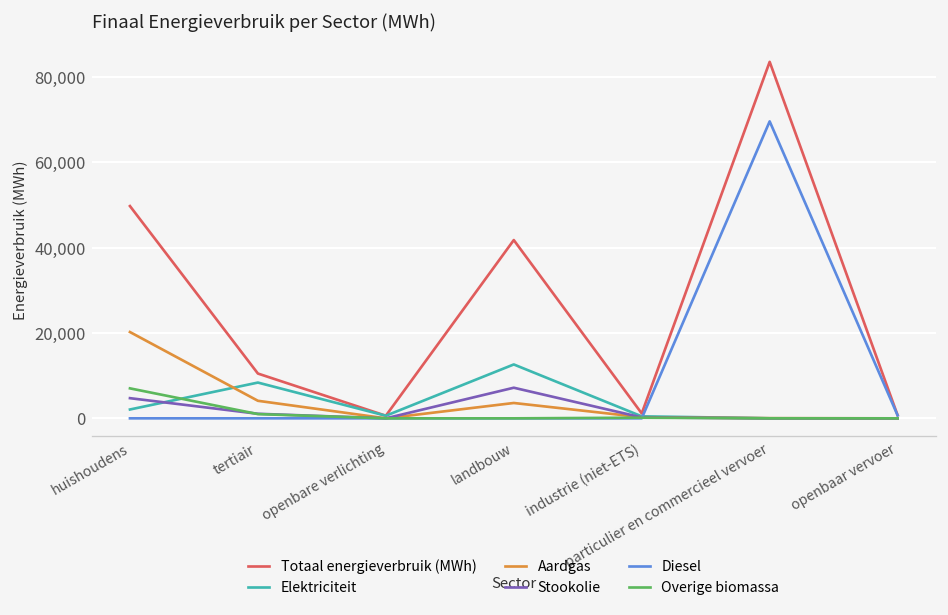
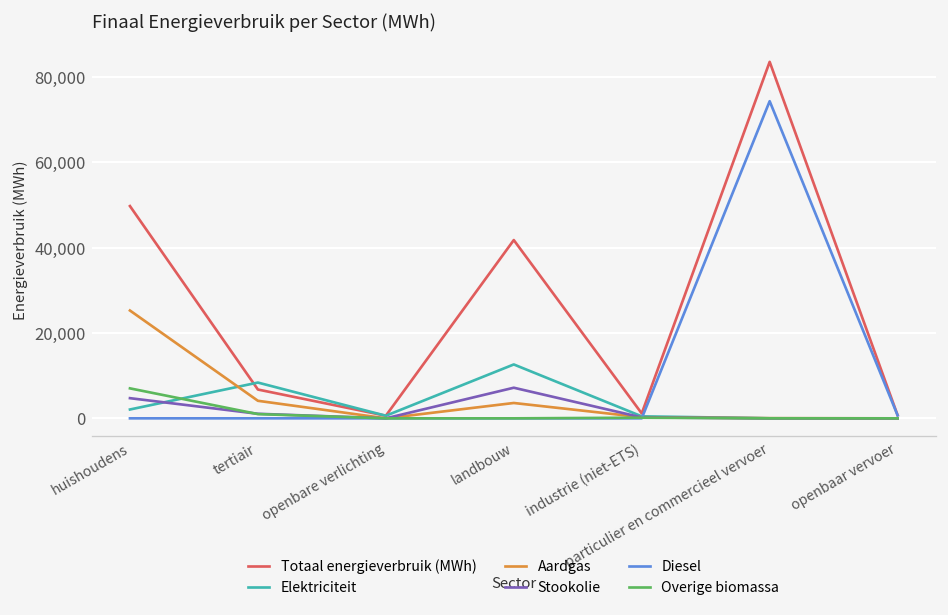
  {
    "Totaal energieverbruik (MWh)": {
      "huishoudens": "50,000",
-     "tertiair": "10,000",
+     "tertiair": "7,000",
      "landbouw": "42,000",
      "particulier en commercieel vervoer": "84,000"
    },
    "Elektriciteit": {
      "huishoudens": "2,000",
      "tertiair": "8,000",
      "landbouw": "13,000"
    },
    "Aardgas": {
-     "huishoudens": "20,000",
+     "huishoudens": "25,000",
      "tertiair": "4,000",
      "landbouw": "4,000"
    },
    "Stookolie": {
      "huishoudens": "5,000",
      "landbouw": "7,000"
    },
    "Diesel": {
      "huishoudens": "0",
      "tertiair": "0",
-     "particulier en commercieel vervoer": "70,000"
+     "particulier en commercieel vervoer": "74,000"
    },
    "Overige biomassa": {
      "huishoudens": "7,000"
    }
  }
